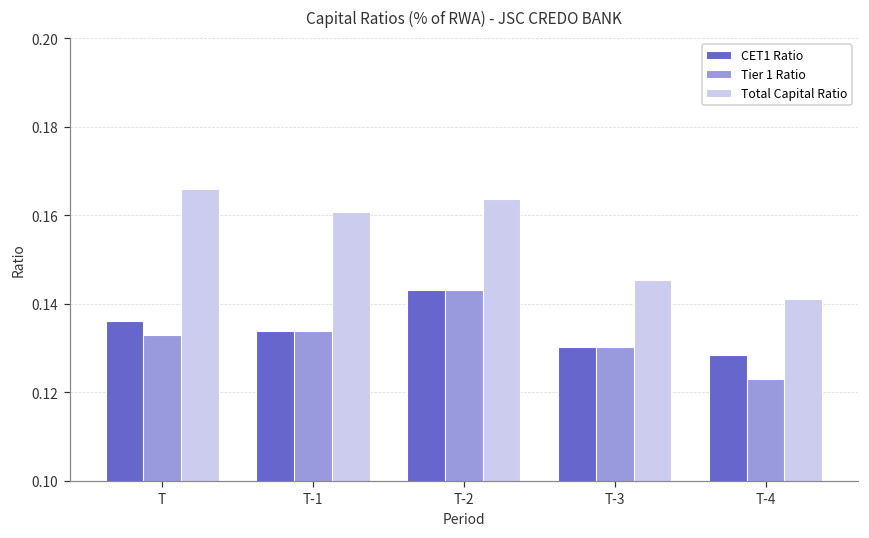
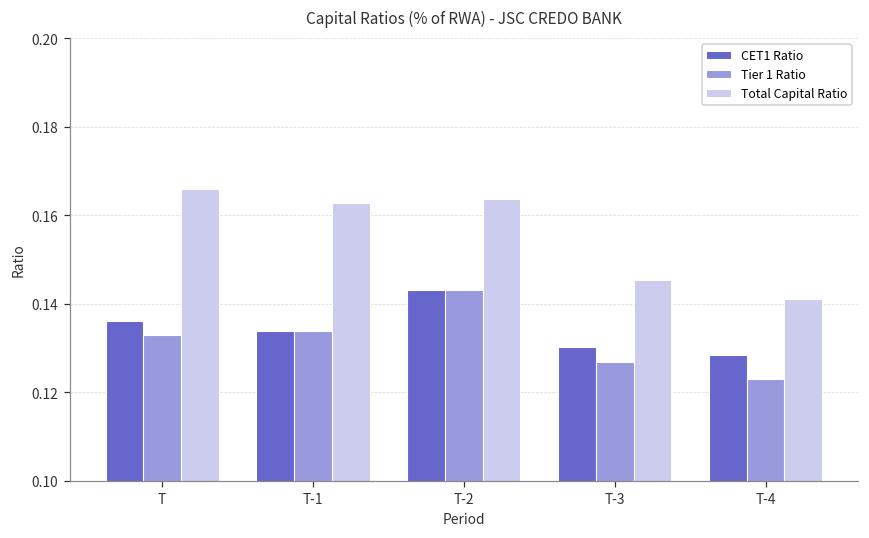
  {
    "CET1 Ratio": {
      "T": 0.136,
      "T-1": 0.134,
      "T-2": 0.143,
      "T-3": 0.130,
      "T-4": 0.129
    },
    "Tier 1 Ratio": {
      "T": 0.133,
      "T-1": 0.134,
      "T-2": 0.143,
-     "T-3": 0.130,
+     "T-3": 0.127,
      "T-4": 0.123
    },
    "Total Capital Ratio": {
      "T": 0.166,
-     "T-1": 0.161,
+     "T-1": 0.163,
      "T-2": 0.164,
      "T-3": 0.145,
      "T-4": 0.141
    }
  }
